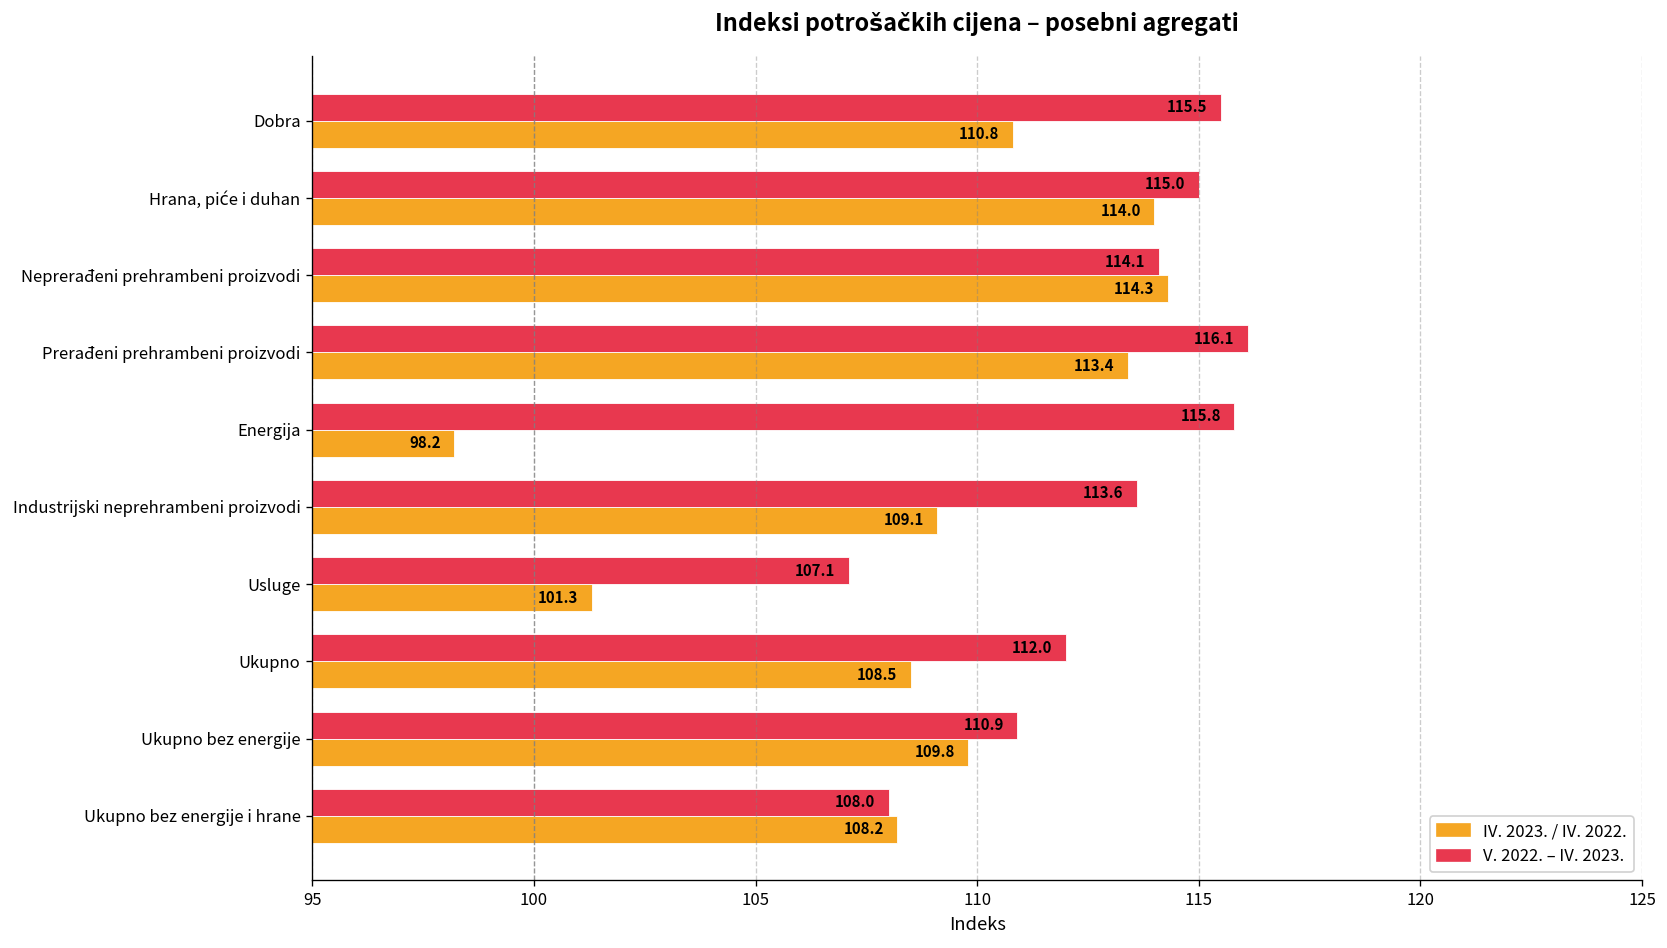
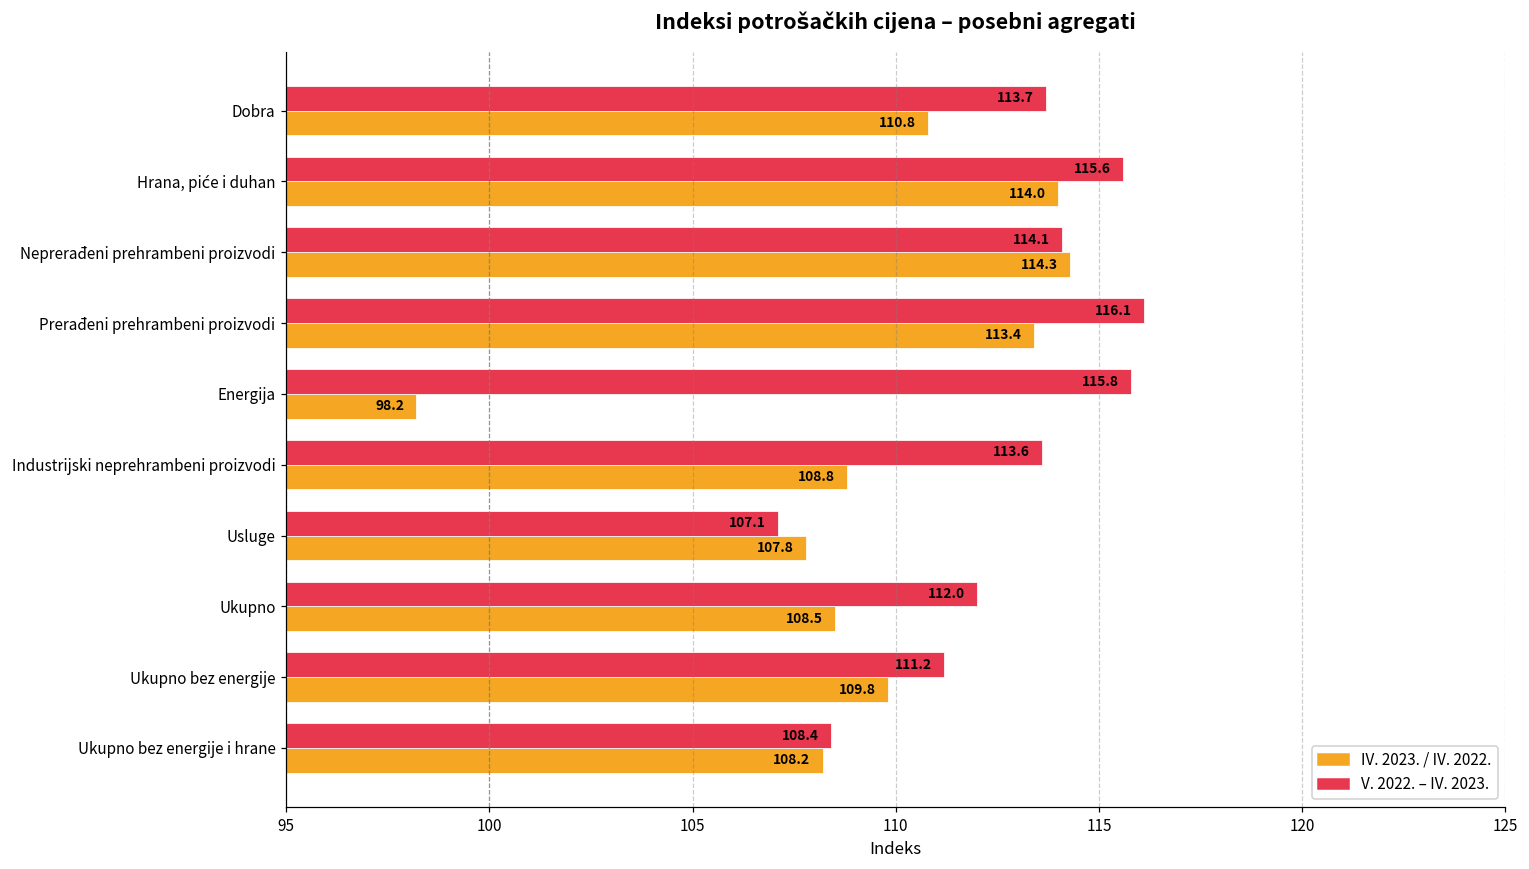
  {
    "IV. 2023. / IV. 2022.": {
      "Dobra": 110.8,
      "Hrana, piće i duhan": 114.0,
      "Neprerađeni prehrambeni proizvodi": 114.3,
      "Prerađeni prehrambeni proizvodi": 113.4,
      "Energija": 98.2,
-     "Industrijski neprehrambeni proizvodi": 109.1,
-     "Usluge": 101.3,
+     "Industrijski neprehrambeni proizvodi": 108.8,
+     "Usluge": 107.8,
      "Ukupno": 108.5,
      "Ukupno bez energije": 109.8,
      "Ukupno bez energije i hrane": 108.2
    },
    "V. 2022. – IV. 2023.": {
-     "Dobra": 115.5,
-     "Hrana, piće i duhan": 115.0,
+     "Dobra": 113.7,
+     "Hrana, piće i duhan": 115.6,
      "Neprerađeni prehrambeni proizvodi": 114.1,
      "Prerađeni prehrambeni proizvodi": 116.1,
      "Energija": 115.8,
      "Industrijski neprehrambeni proizvodi": 113.6,
      "Usluge": 107.1,
      "Ukupno": 112.0,
-     "Ukupno bez energije": 110.9,
-     "Ukupno bez energije i hrane": 108.0
+     "Ukupno bez energije": 111.2,
+     "Ukupno bez energije i hrane": 108.4
    }
  }
